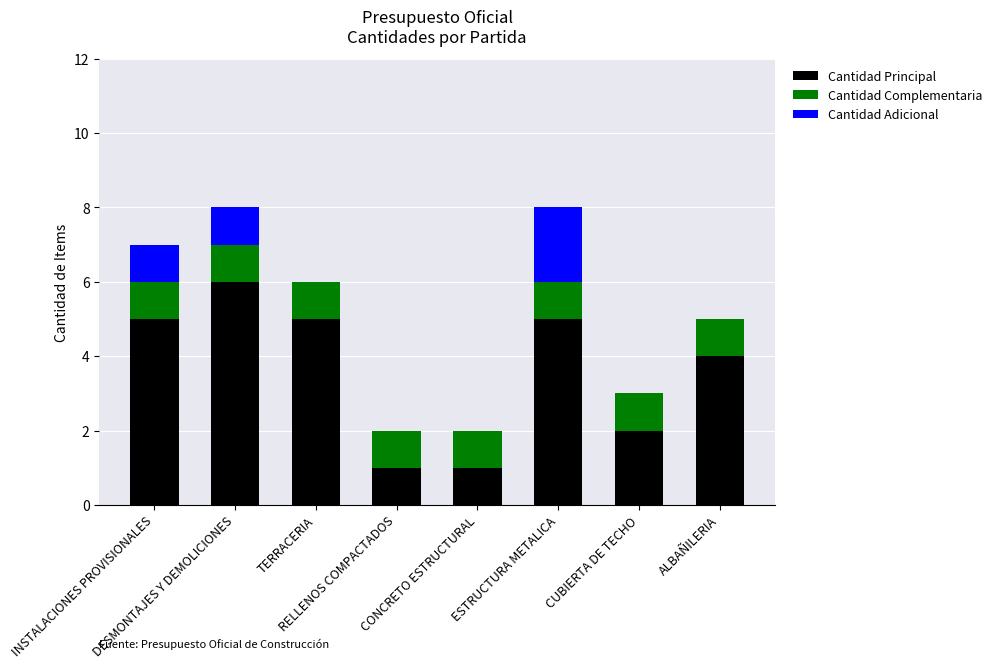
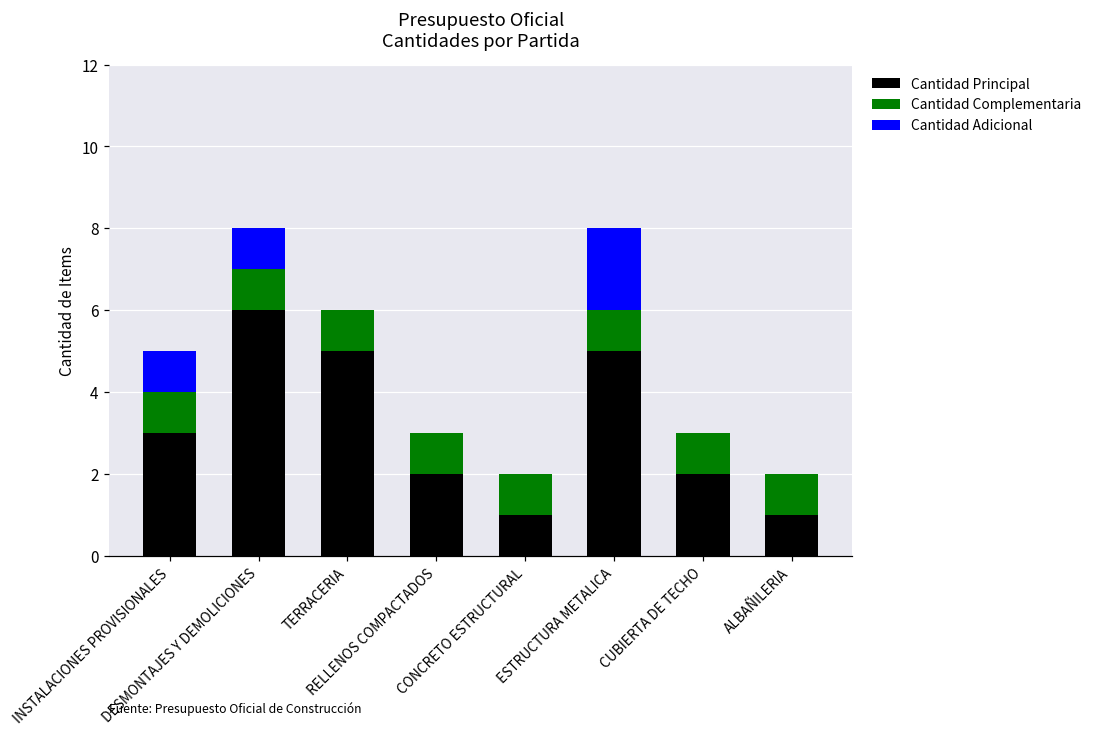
  {
    "Cantidad Principal": {
-     "INSTALACIONES PROVISIONALES": 5,
+     "INSTALACIONES PROVISIONALES": 3,
      "DESMONTAJES Y DEMOLICIONES": 6,
      "TERRACERIA": 5,
-     "RELLENOS COMPACTADOS": 1,
+     "RELLENOS COMPACTADOS": 2,
      "CONCRETO ESTRUCTURAL": 1,
      "ESTRUCTURA METALICA": 5,
      "CUBIERTA DE TECHO": 2,
-     "ALBAÑILERIA": 4
+     "ALBAÑILERIA": 1
    },
    "Cantidad Complementaria": {
      "INSTALACIONES PROVISIONALES": 1,
      "DESMONTAJES Y DEMOLICIONES": 1,
      "TERRACERIA": 1,
      "RELLENOS COMPACTADOS": 1,
      "CONCRETO ESTRUCTURAL": 1,
      "ESTRUCTURA METALICA": 1,
      "CUBIERTA DE TECHO": 1,
      "ALBAÑILERIA": 1
    },
    "Cantidad Adicional": {
      "INSTALACIONES PROVISIONALES": 1,
      "DESMONTAJES Y DEMOLICIONES": 1,
      "TERRACERIA": 0,
      "RELLENOS COMPACTADOS": 0,
      "CONCRETO ESTRUCTURAL": 0,
      "ESTRUCTURA METALICA": 2,
      "CUBIERTA DE TECHO": 0,
      "ALBAÑILERIA": 0
    }
  }
